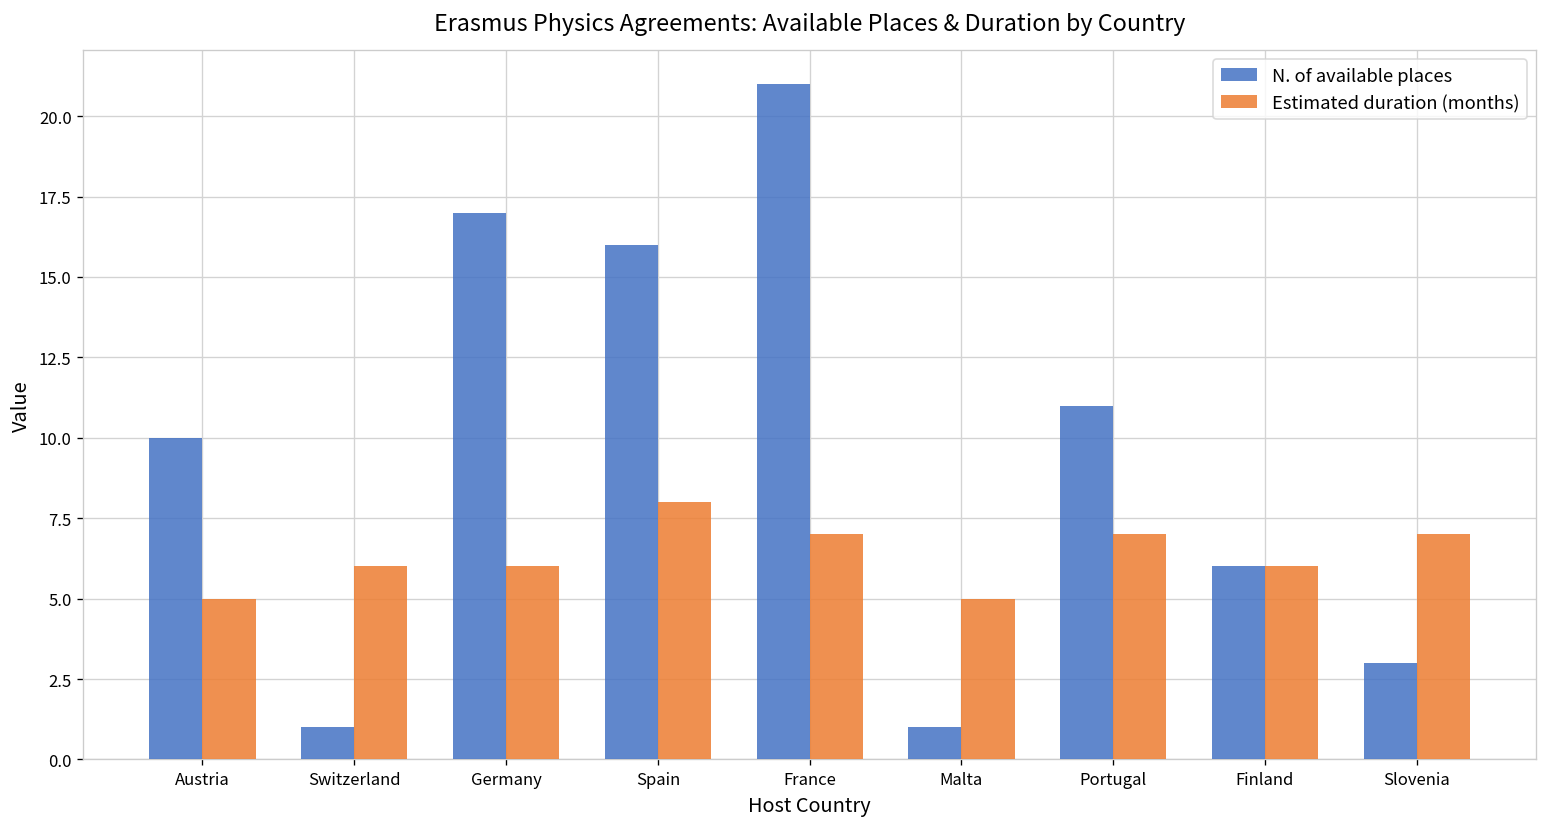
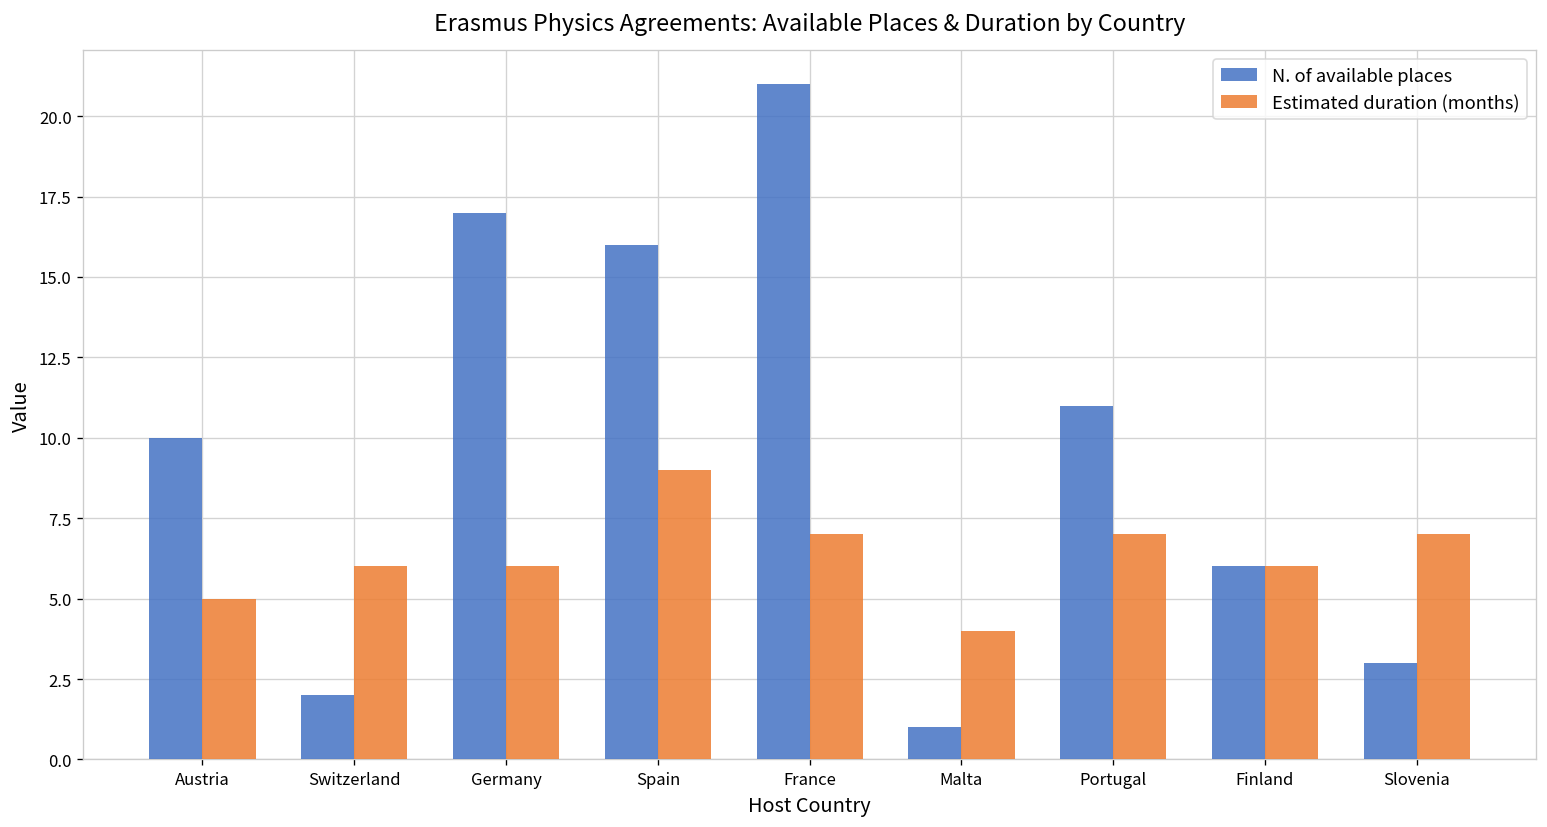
  {
    "N. of available places": {
      "Austria": 10,
-     "Switzerland": 1,
+     "Switzerland": 2,
      "Germany": 17,
      "Spain": 16,
      "France": 21,
      "Malta": 1,
      "Portugal": 11,
      "Finland": 6,
      "Slovenia": 3
    },
    "Estimated duration (months)": {
      "Austria": 5,
      "Switzerland": 6,
      "Germany": 6,
-     "Spain": 8,
+     "Spain": 9,
      "France": 7,
-     "Malta": 5,
+     "Malta": 4,
      "Portugal": 7,
      "Finland": 6,
      "Slovenia": 7
    }
  }
